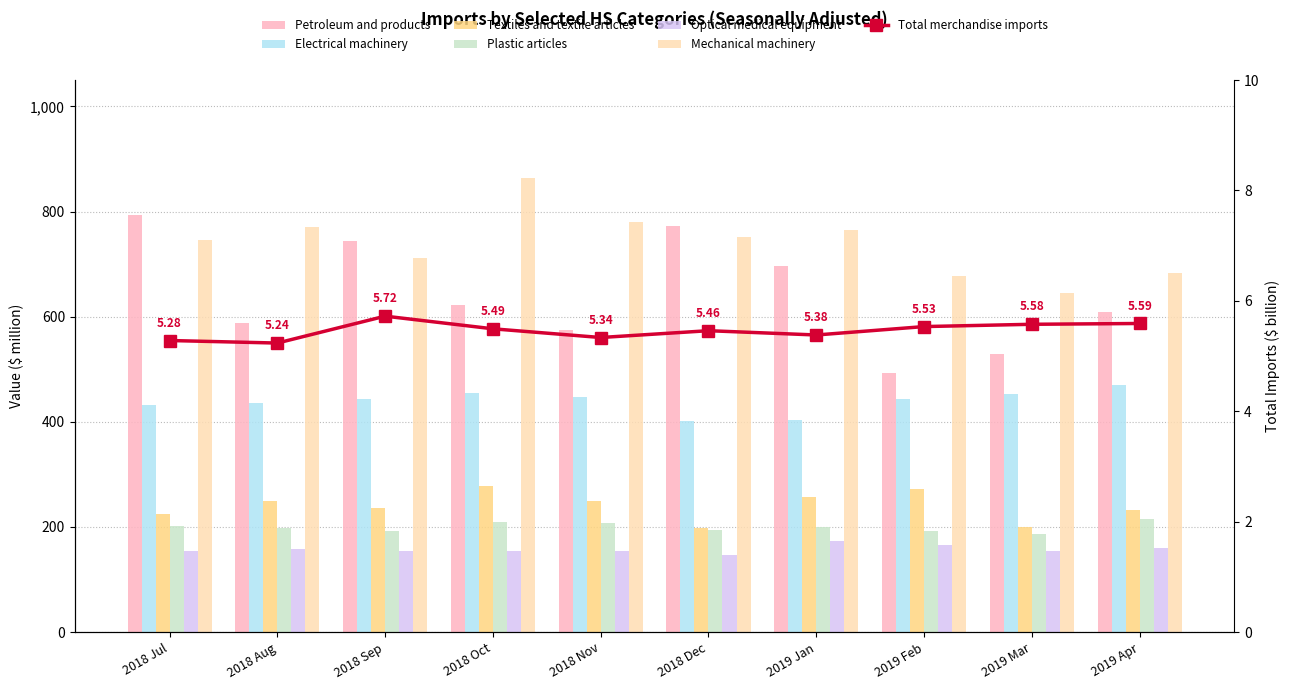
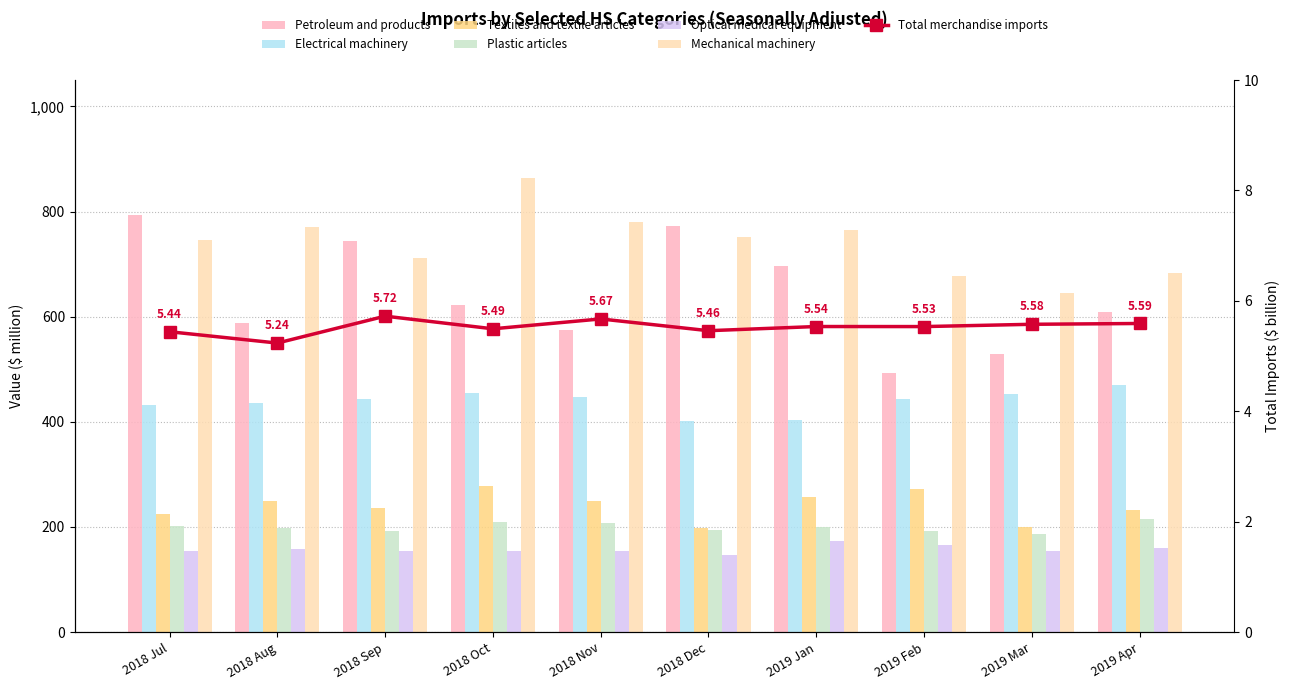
  {
    "Total merchandise imports": {
-     "2018 Jul": 5.28,
+     "2018 Jul": 5.44,
      "2018 Aug": 5.24,
      "2018 Sep": 5.72,
      "2018 Oct": 5.49,
-     "2018 Nov": 5.34,
+     "2018 Nov": 5.67,
      "2018 Dec": 5.46,
-     "2019 Jan": 5.38,
+     "2019 Jan": 5.54,
      "2019 Feb": 5.53,
      "2019 Mar": 5.58,
      "2019 Apr": 5.59
    }
  }
